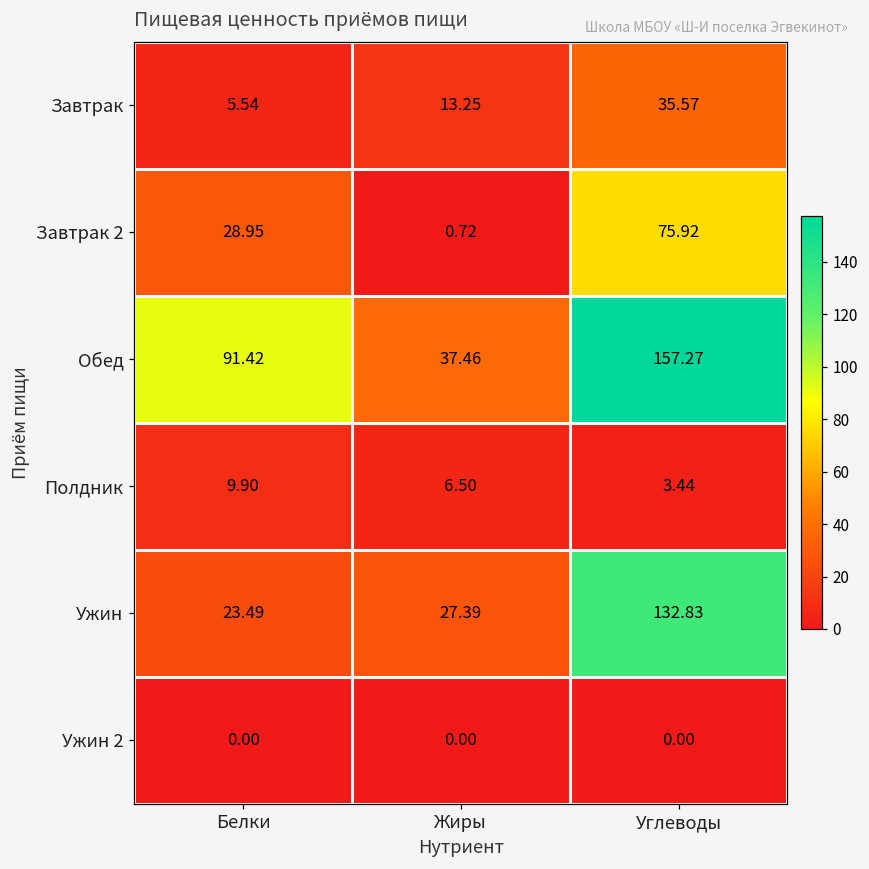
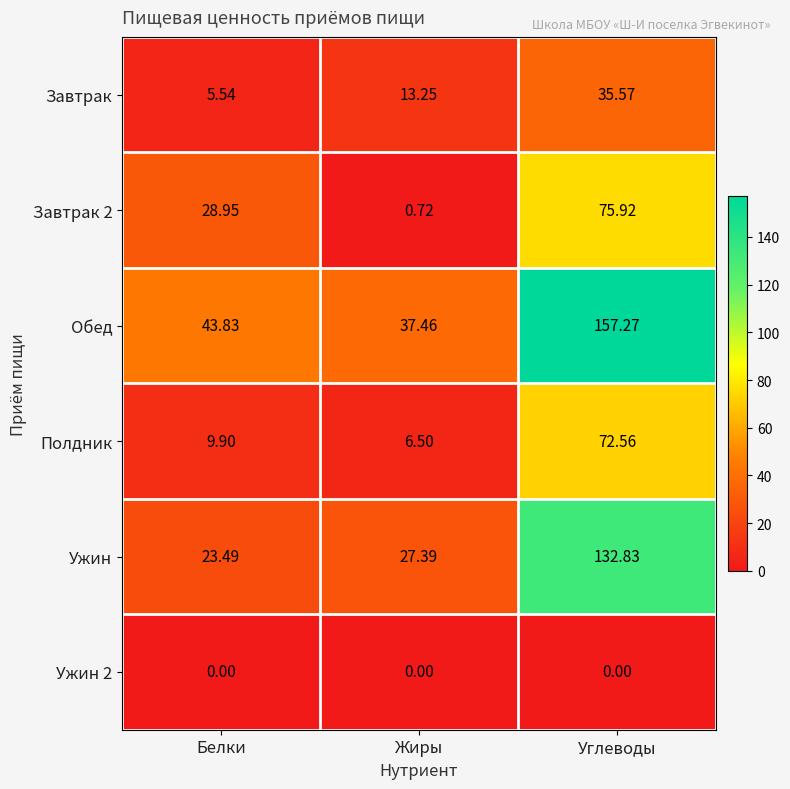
  {
    "Завтрак": {
      "Белки": 5.54,
      "Жиры": 13.25,
      "Углеводы": 35.57
    },
    "Завтрак 2": {
      "Белки": 28.95,
      "Жиры": 0.72,
      "Углеводы": 75.92
    },
    "Обед": {
-     "Белки": 91.42,
+     "Белки": 43.83,
      "Жиры": 37.46,
      "Углеводы": 157.27
    },
    "Полдник": {
      "Белки": 9.90,
      "Жиры": 6.50,
-     "Углеводы": 3.44
+     "Углеводы": 72.56
    },
    "Ужин": {
      "Белки": 23.49,
      "Жиры": 27.39,
      "Углеводы": 132.83
    },
    "Ужин 2": {
      "Белки": 0.00,
      "Жиры": 0.00,
      "Углеводы": 0.00
    }
  }
